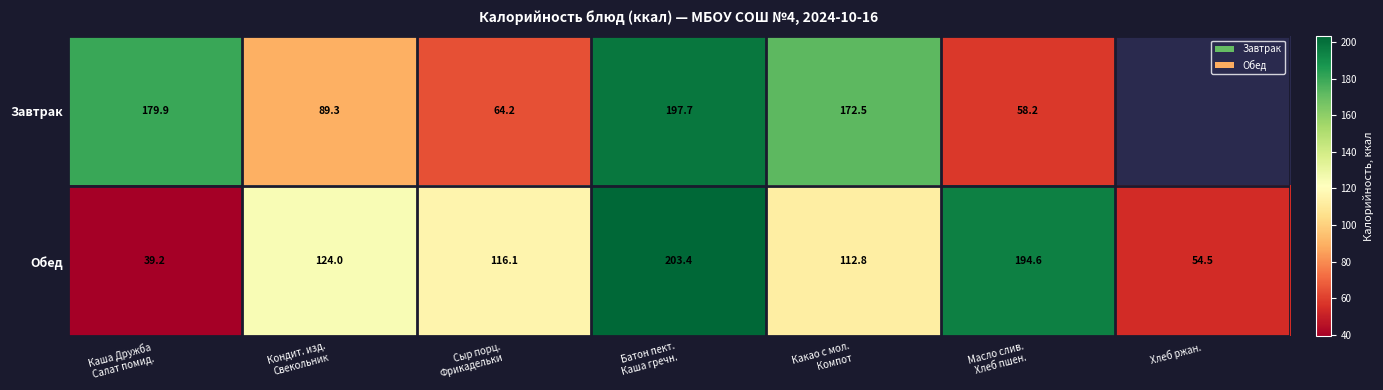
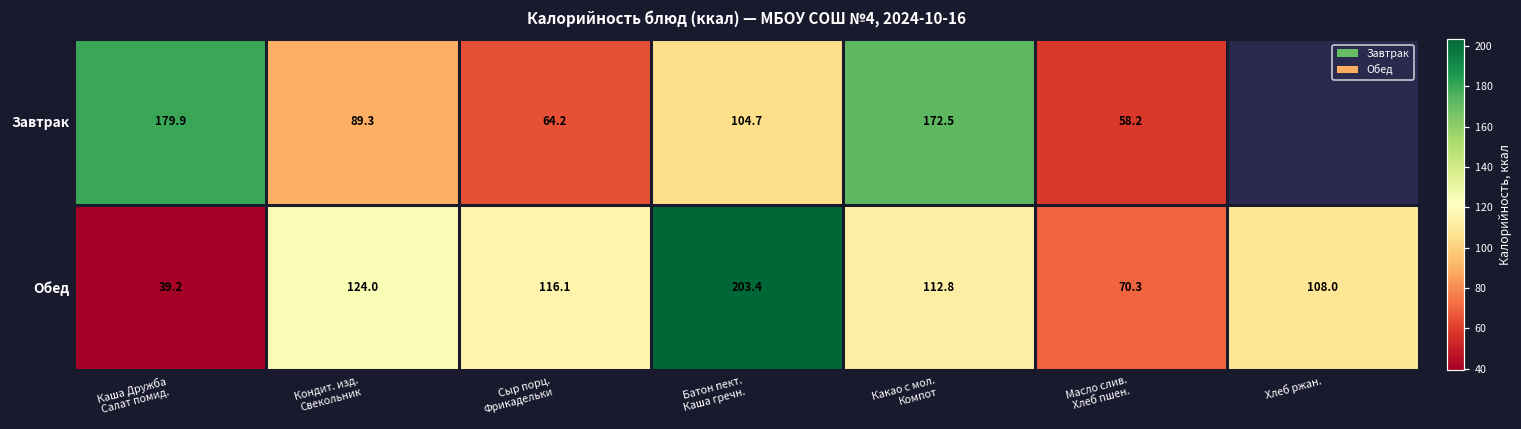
  {
    "Завтрак": {
      "Каша Дружба Салат помид.": 179.9,
      "Кондит. изд. Свекольник": 89.3,
      "Сыр порц. Фрикадельки": 64.2,
-     "Батон пект. Каша гречн.": 197.7,
+     "Батон пект. Каша гречн.": 104.7,
      "Какао с мол. Компот": 172.5,
      "Масло слив. Хлеб пшен.": 58.2
    },
    "Обед": {
      "Каша Дружба Салат помид.": 39.2,
      "Кондит. изд. Свекольник": 124.0,
      "Сыр порц. Фрикадельки": 116.1,
      "Батон пект. Каша гречн.": 203.4,
      "Какао с мол. Компот": 112.8,
-     "Масло слив. Хлеб пшен.": 194.6,
-     "Хлеб ржан.": 54.5
+     "Масло слив. Хлеб пшен.": 70.3,
+     "Хлеб ржан.": 108.0
    }
  }
